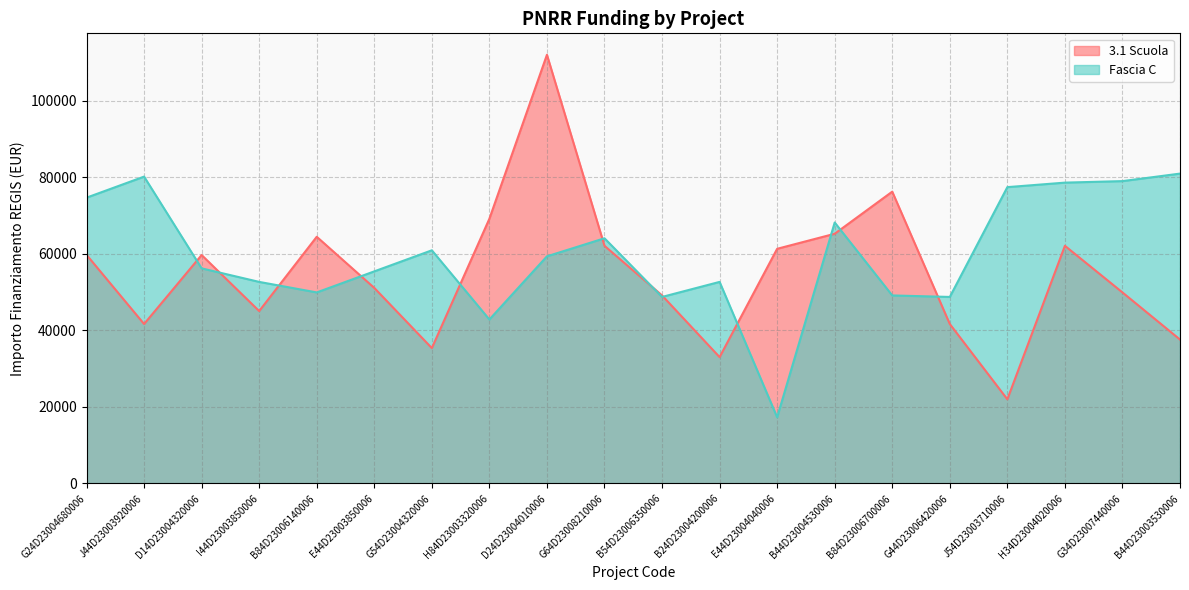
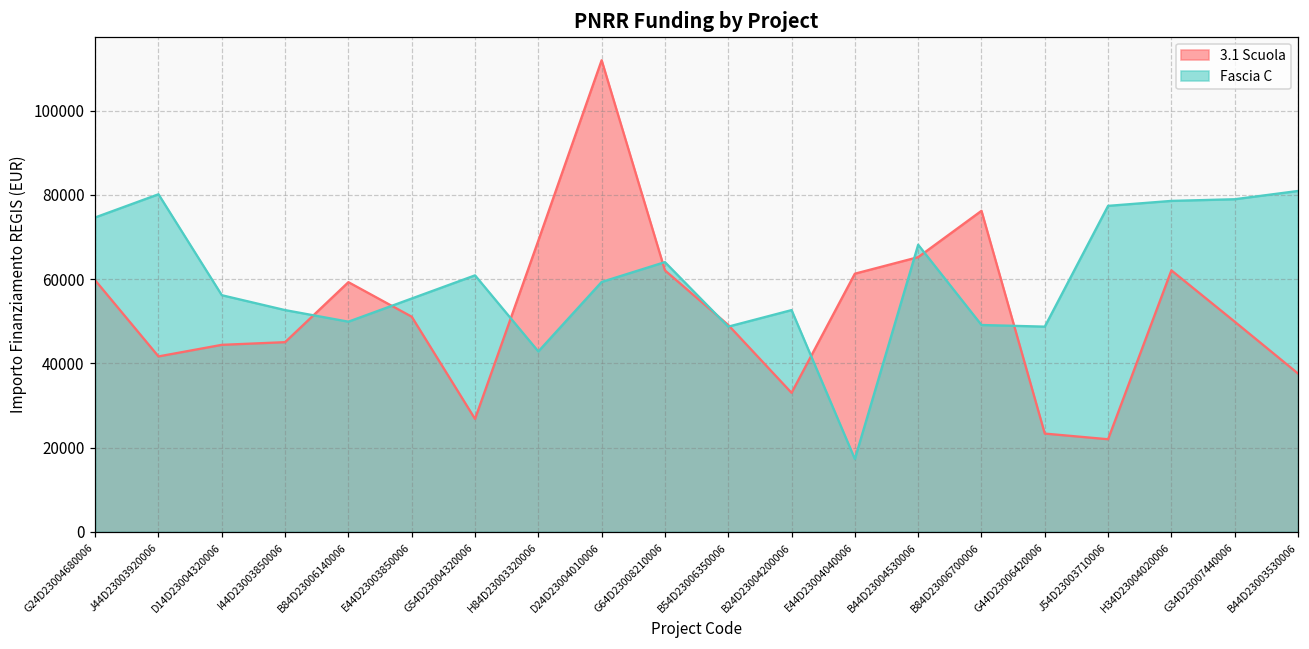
  {
    "3.1 Scuola": {
      "G24D23004680006": 60000,
      "J44D23003920006": 42000,
-     "D14D23004320006": 60000,
+     "D14D23004320006": 44000,
      "I44D23003850006": 45000,
-     "B84D23006140006": 64000,
+     "B84D23006140006": 59000,
      "E44D23003850006": 51000,
-     "G54D23004320006": 35000,
+     "G54D23004320006": 27000,
      "H84D23003320006": 69000,
      "D24D23004010006": 112000,
      "G64D23008210006": 62000,
      "B24D23004200006": 33000,
      "E44D23004040006": 61000,
      "B44D23004530006": 65000,
      "B84D23006700006": 76000,
-     "G44D23006420006": 42000,
+     "G44D23006420006": 23000,
      "J54D23003710006": 22000,
      "H34D23004020006": 62000,
      "G34D23007440006": 50000,
      "B44D23003530006": 38000
    },
    "Fascia C": {
      "G24D23004680006": 75000,
      "J44D23003920006": 80000,
      "D14D23004320006": 56000,
      "I44D23003850006": 53000,
      "B84D23006140006": 50000,
      "E44D23003850006": 55000,
      "G54D23004320006": 61000,
      "H84D23003320006": 43000,
      "D24D23004010006": 59000,
      "G64D23008210006": 64000,
      "B24D23004200006": 53000,
      "E44D23004040006": 17000,
      "B44D23004530006": 68000,
      "B84D23006700006": 49000,
      "G44D23006420006": 49000,
      "J54D23003710006": 77000,
      "H34D23004020006": 79000,
      "G34D23007440006": 79000,
      "B44D23003530006": 81000
    }
  }
